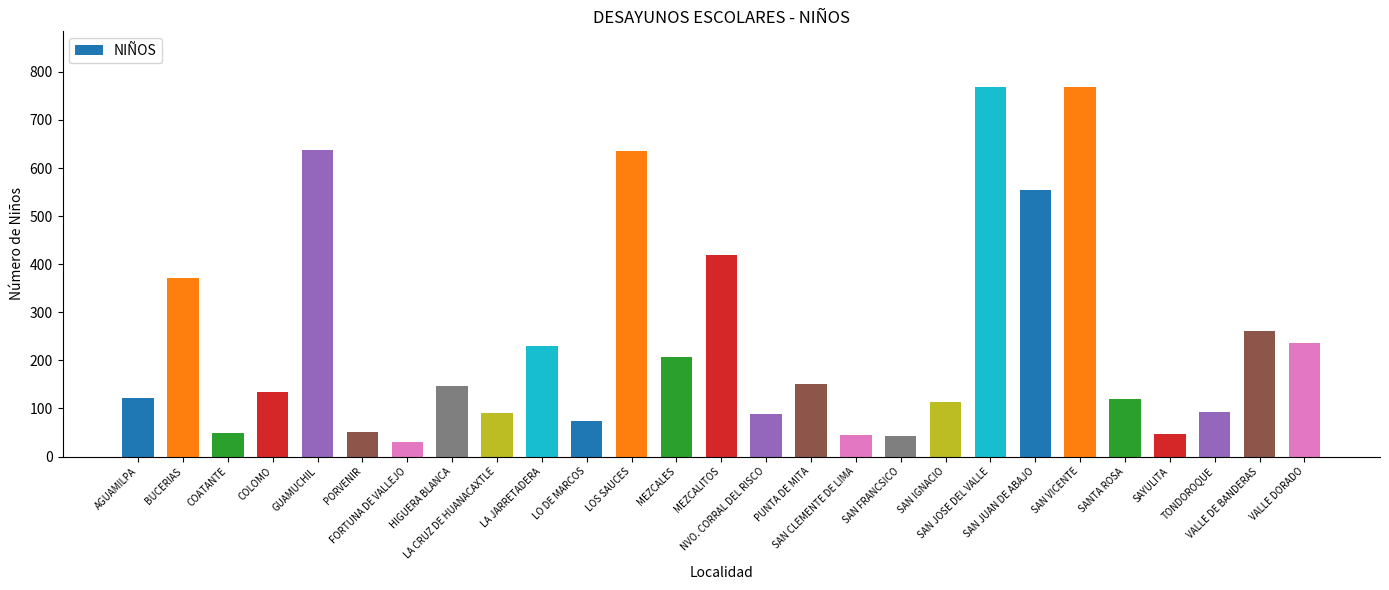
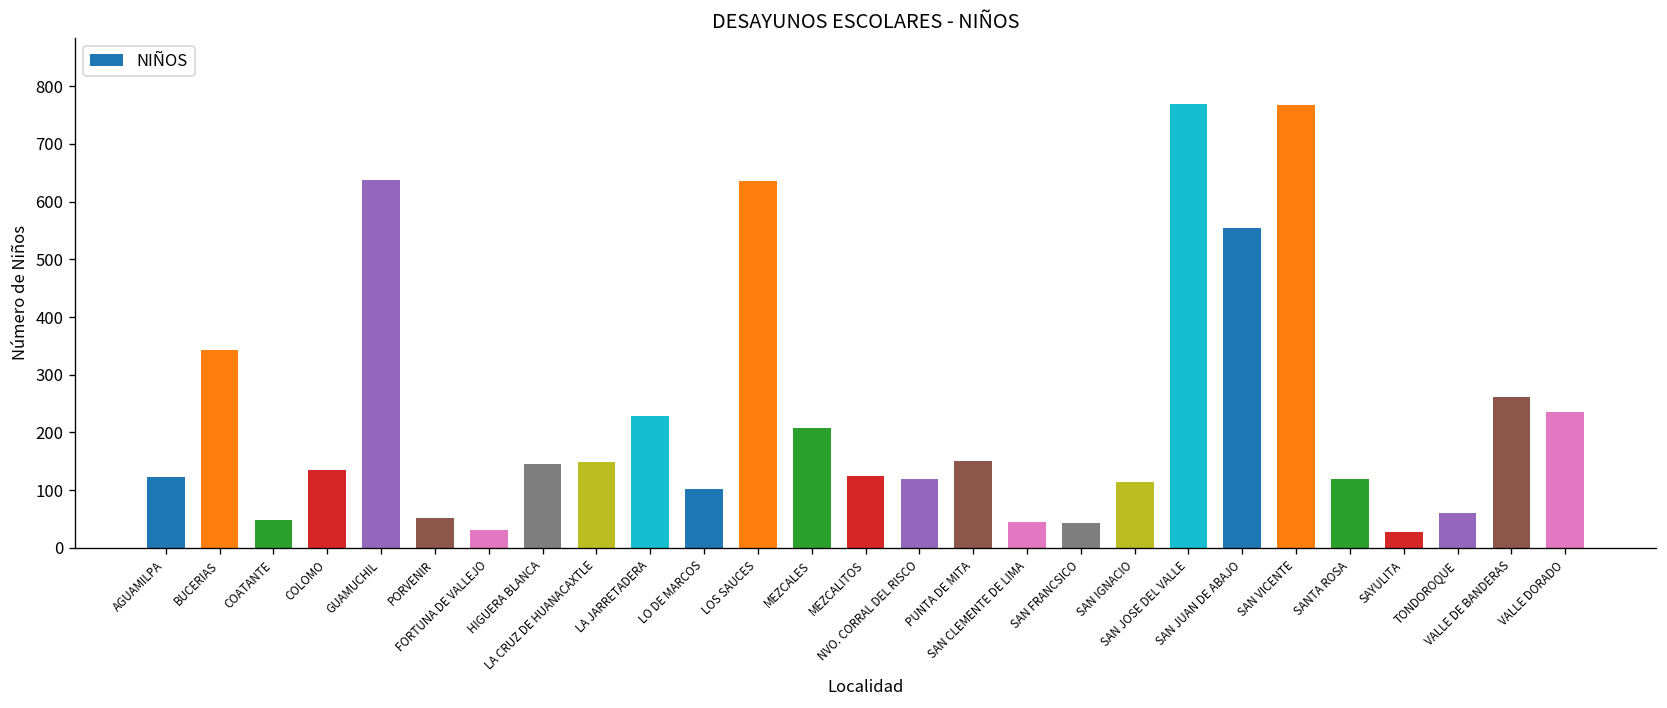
  {
    "AGUAMILPA": 120,
-   "BUCERIAS": 370,
+   "BUCERIAS": 340,
    "COATANTE": 50,
    "COLOMO": 140,
    "GUAMUCHIL": 640,
    "PORVENIR": 50,
    "FORTUNA DE VALLEJO": 30,
    "HIGUERA BLANCA": 150,
-   "LA CRUZ DE HUANACAXTLE": 90,
+   "LA CRUZ DE HUANACAXTLE": 150,
    "LA JARRETADERA": 230,
-   "LO DE MARCOS": 70,
+   "LO DE MARCOS": 100,
    "LOS SAUCES": 640,
    "MEZCALES": 210,
-   "MEZCALITOS": 420,
-   "NVO. CORRAL DEL RISCO": 90,
+   "MEZCALITOS": 120,
+   "NVO. CORRAL DEL RISCO": 120,
    "PUNTA DE MITA": 150,
    "SAN CLEMENTE DE LIMA": 50,
    "SAN FRANCSICO": 40,
    "SAN IGNACIO": 110,
    "SAN JOSE DEL VALLE": 770,
    "SAN JUAN DE ABAJO": 550,
    "SAN VICENTE": 770,
    "SANTA ROSA": 120,
-   "SAYULITA": 50,
-   "TONDOROQUE": 90,
+   "SAYULITA": 30,
+   "TONDOROQUE": 60,
    "VALLE DE BANDERAS": 260,
    "VALLE DORADO": 240
  }
